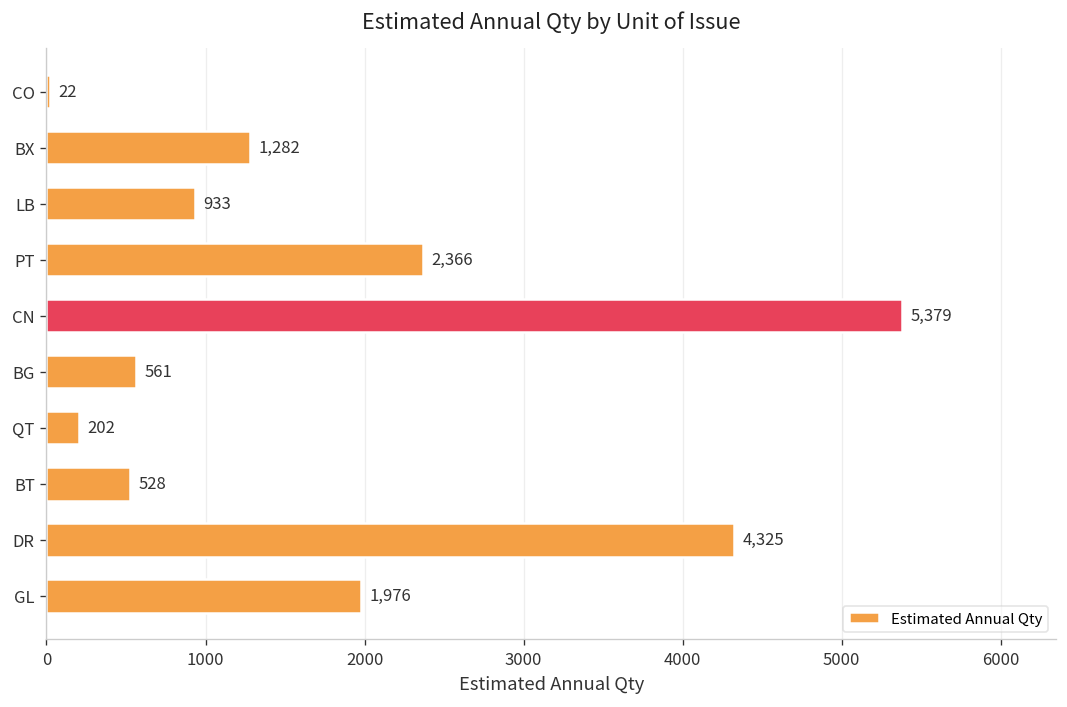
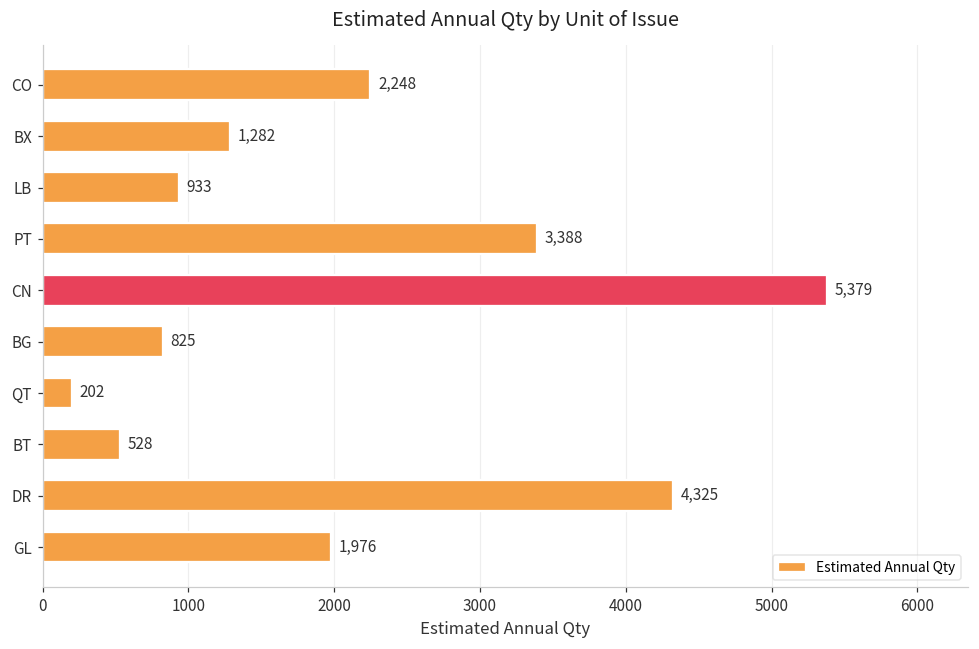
  {
-   "CO": "22",
+   "CO": "2,248",
    "BX": "1,282",
    "LB": "933",
-   "PT": "2,366",
+   "PT": "3,388",
    "CN": "5,379",
-   "BG": "561",
+   "BG": "825",
    "QT": "202",
    "BT": "528",
    "DR": "4,325",
    "GL": "1,976"
  }
